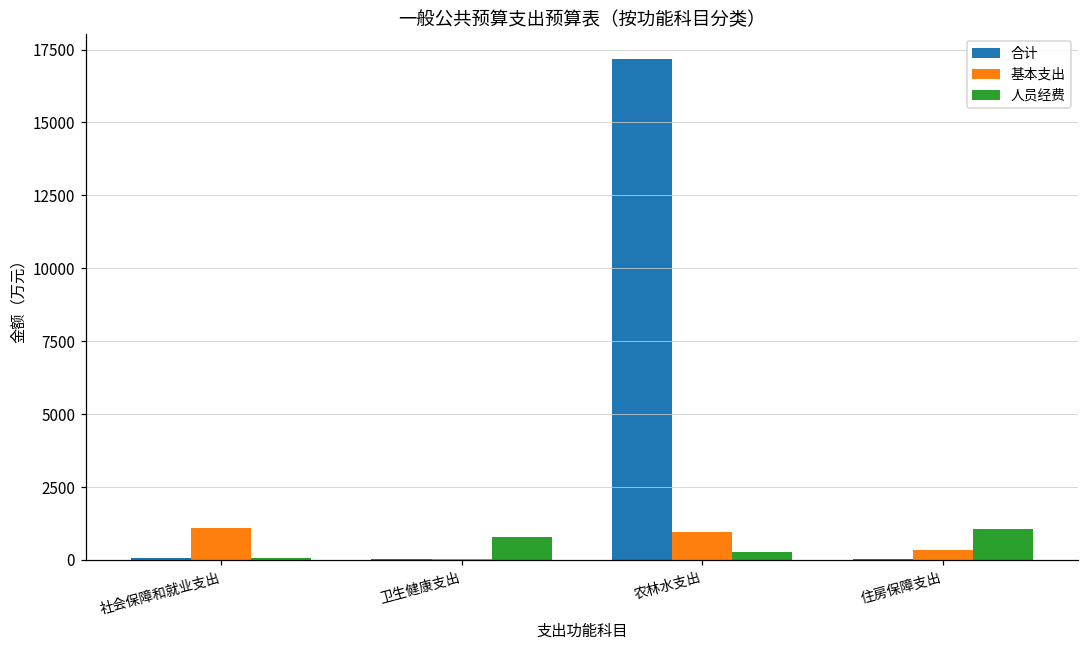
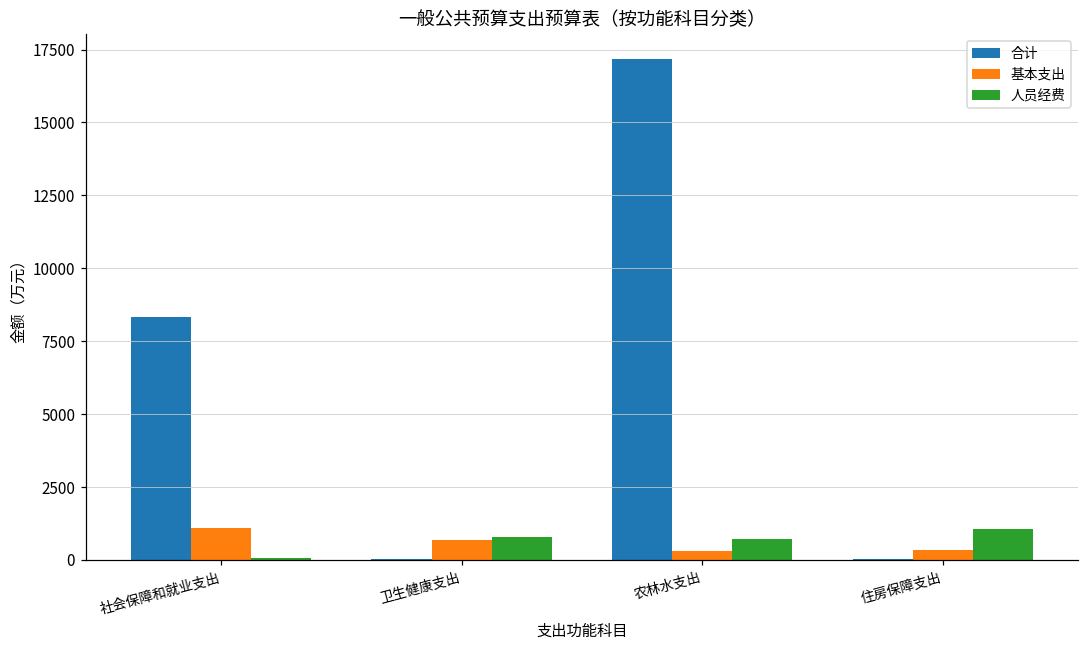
  {
    "合计": {
-     "社会保障和就业支出": 100,
+     "社会保障和就业支出": 8300,
      "农林水支出": 17200
    },
    "基本支出": {
      "社会保障和就业支出": 1100,
-     "卫生健康支出": 0,
-     "农林水支出": 1000,
+     "卫生健康支出": 700,
+     "农林水支出": 300,
      "住房保障支出": 300
    },
    "人员经费": {
      "卫生健康支出": 800,
-     "农林水支出": 300,
+     "农林水支出": 700,
      "住房保障支出": 1100
    }
  }
